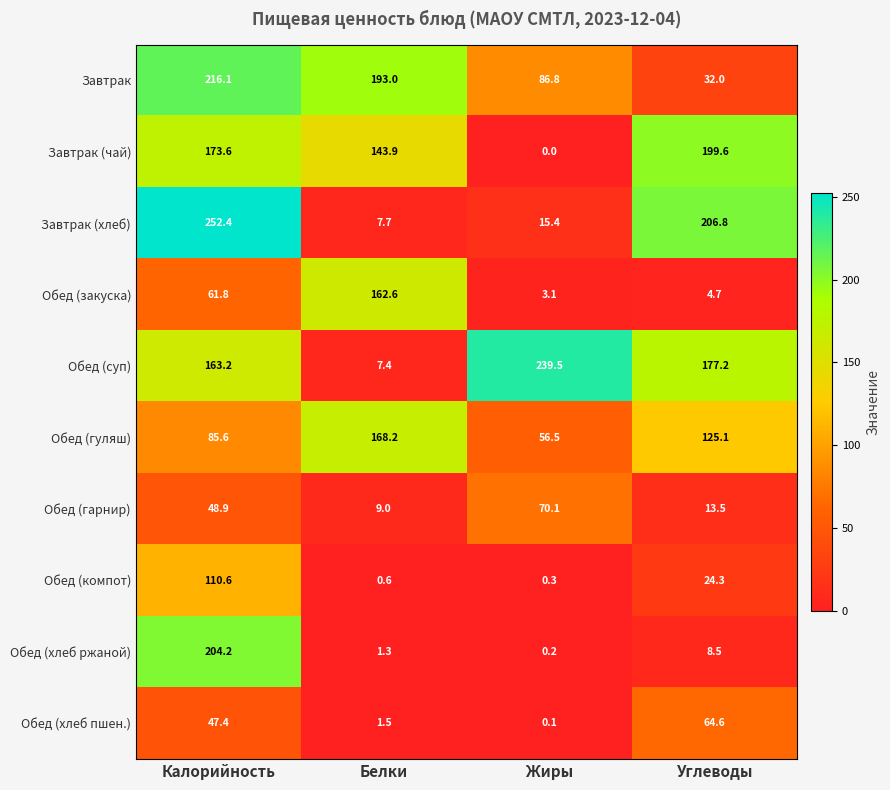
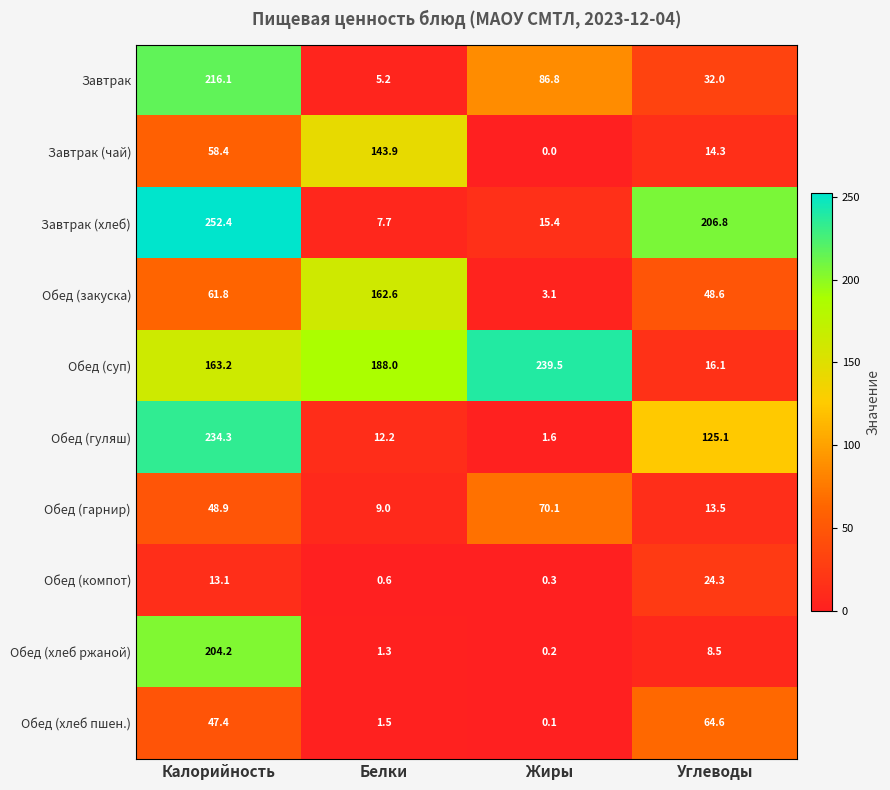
  {
    "Завтрак": {
      "Калорийность": 216.1,
-     "Белки": 193.0,
+     "Белки": 5.2,
      "Жиры": 86.8,
      "Углеводы": 32.0
    },
    "Завтрак (чай)": {
-     "Калорийность": 173.6,
+     "Калорийность": 58.4,
      "Белки": 143.9,
      "Жиры": 0.0,
-     "Углеводы": 199.6
+     "Углеводы": 14.3
    },
    "Завтрак (хлеб)": {
      "Калорийность": 252.4,
      "Белки": 7.7,
      "Жиры": 15.4,
      "Углеводы": 206.8
    },
    "Обед (закуска)": {
      "Калорийность": 61.8,
      "Белки": 162.6,
      "Жиры": 3.1,
-     "Углеводы": 4.7
+     "Углеводы": 48.6
    },
    "Обед (суп)": {
      "Калорийность": 163.2,
-     "Белки": 7.4,
+     "Белки": 188.0,
      "Жиры": 239.5,
-     "Углеводы": 177.2
+     "Углеводы": 16.1
    },
    "Обед (гуляш)": {
-     "Калорийность": 85.6,
-     "Белки": 168.2,
-     "Жиры": 56.5,
+     "Калорийность": 234.3,
+     "Белки": 12.2,
+     "Жиры": 1.6,
      "Углеводы": 125.1
    },
    "Обед (гарнир)": {
      "Калорийность": 48.9,
      "Белки": 9.0,
      "Жиры": 70.1,
      "Углеводы": 13.5
    },
    "Обед (компот)": {
-     "Калорийность": 110.6,
+     "Калорийность": 13.1,
      "Белки": 0.6,
      "Жиры": 0.3,
      "Углеводы": 24.3
    },
    "Обед (хлеб ржаной)": {
      "Калорийность": 204.2,
      "Белки": 1.3,
      "Жиры": 0.2,
      "Углеводы": 8.5
    },
    "Обед (хлеб пшен.)": {
      "Калорийность": 47.4,
      "Белки": 1.5,
      "Жиры": 0.1,
      "Углеводы": 64.6
    }
  }
